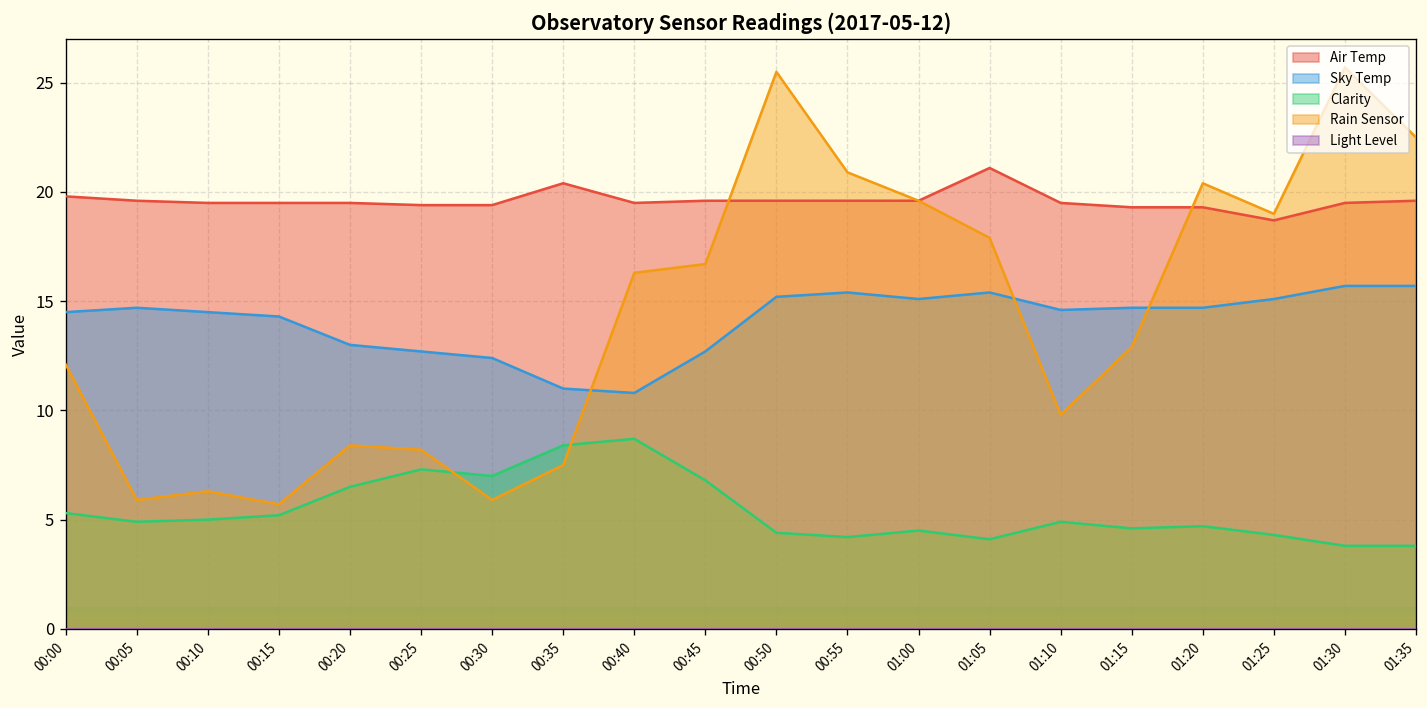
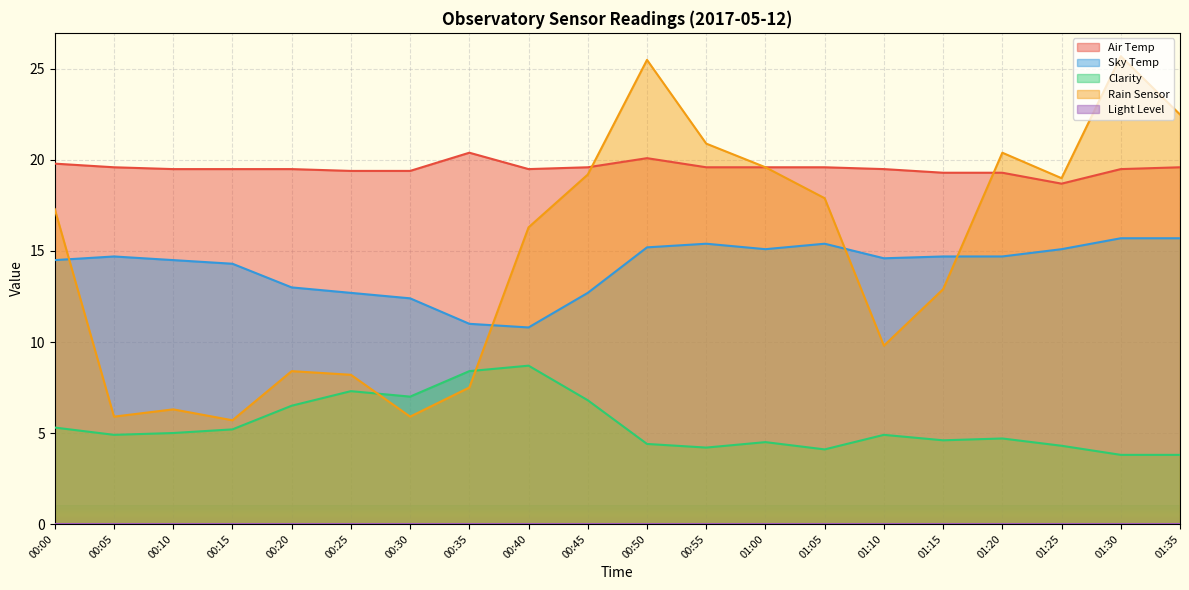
  {
    "Air Temp": {
      "00:00": 19.8,
      "00:05": 19.6,
      "00:10": 19.5,
      "00:15": 19.5,
      "00:20": 19.5,
      "00:25": 19.4,
      "00:30": 19.4,
      "00:35": 20.4,
      "00:40": 19.5,
      "00:45": 19.6,
-     "00:50": 19.6,
+     "00:50": 20.1,
      "00:55": 19.6,
-     "01:05": 21.1,
+     "01:05": 19.6,
      "01:10": 19.5,
      "01:15": 19.3,
      "01:20": 19.3,
      "01:25": 18.7,
      "01:30": 19.5,
      "01:35": 19.6
    },
    "Sky Temp": {
      "00:00": 14.5,
      "00:05": 14.7,
      "00:10": 14.5,
      "00:15": 14.3,
      "00:20": 13.0,
      "00:25": 12.7,
      "00:30": 12.4,
      "00:35": 11.0,
      "00:40": 10.8,
      "00:45": 12.7,
      "00:50": 15.2,
      "00:55": 15.4,
      "01:00": 15.1,
      "01:05": 15.4,
      "01:10": 14.6,
      "01:15": 14.7,
      "01:20": 14.7,
      "01:25": 15.1,
      "01:30": 15.7,
      "01:35": 15.7
    },
    "Clarity": {
      "00:00": 5.3,
      "00:05": 4.9,
      "00:10": 5.0,
      "00:15": 5.2,
      "00:20": 6.5,
      "00:25": 7.3,
      "00:30": 7.0,
      "00:35": 8.4,
      "00:40": 8.7,
      "00:45": 6.8,
      "00:50": 4.4,
      "00:55": 4.2,
      "01:00": 4.5,
      "01:05": 4.1,
      "01:10": 4.9,
      "01:15": 4.6,
      "01:20": 4.7,
      "01:25": 4.3,
      "01:30": 3.8,
      "01:35": 3.8
    },
    "Rain Sensor": {
-     "00:00": 12.1,
+     "00:00": 17.3,
      "00:05": 5.9,
      "00:10": 6.3,
      "00:15": 5.7,
      "00:20": 8.4,
      "00:25": 8.2,
      "00:30": 5.9,
      "00:35": 7.5,
      "00:40": 16.3,
-     "00:45": 16.7,
+     "00:45": 19.2,
      "00:50": 25.5,
      "00:55": 20.9,
      "01:05": 17.9,
      "01:10": 9.8,
      "01:15": 12.9,
      "01:20": 20.4,
      "01:25": 19.0,
      "01:35": 22.5
    },
    "Light Level": {
      "00:00": 0.0,
      "00:05": 0.0,
      "00:10": 0.0,
      "00:15": 0.0,
      "00:20": 0.0,
      "00:25": 0.0,
      "00:30": 0.0,
      "00:35": 0.0,
      "00:40": 0.0,
      "00:45": 0.0,
      "00:50": 0.0,
      "00:55": 0.0,
      "01:00": 0.0,
      "01:05": 0.0,
      "01:10": 0.0,
      "01:15": 0.0,
      "01:20": 0.0,
      "01:25": 0.0,
      "01:30": 0.0,
      "01:35": 0.0
    }
  }
